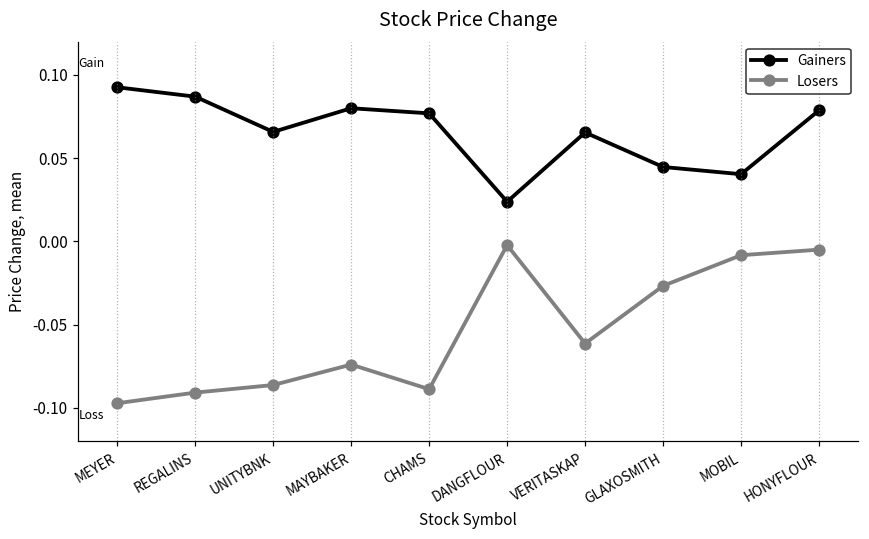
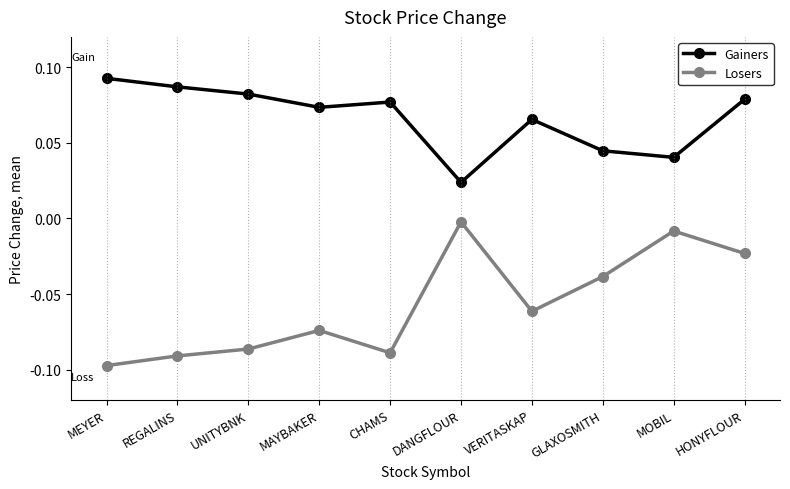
  {
    "Gainers": {
      "MEYER": 0.093,
      "REGALINS": 0.087,
-     "UNITYBNK": 0.066,
-     "MAYBAKER": 0.080,
+     "UNITYBNK": 0.082,
+     "MAYBAKER": 0.073,
      "CHAMS": 0.077,
      "DANGFLOUR": 0.024,
      "VERITASKAP": 0.065,
      "GLAXOSMITH": 0.045,
      "MOBIL": 0.040,
      "HONYFLOUR": 0.079
    },
    "Losers": {
      "MEYER": -0.097,
      "REGALINS": -0.091,
      "UNITYBNK": -0.086,
      "MAYBAKER": -0.074,
      "CHAMS": -0.089,
      "DANGFLOUR": -0.002,
      "VERITASKAP": -0.061,
-     "GLAXOSMITH": -0.027,
+     "GLAXOSMITH": -0.038,
      "MOBIL": -0.008,
-     "HONYFLOUR": -0.005
+     "HONYFLOUR": -0.023
    }
  }
